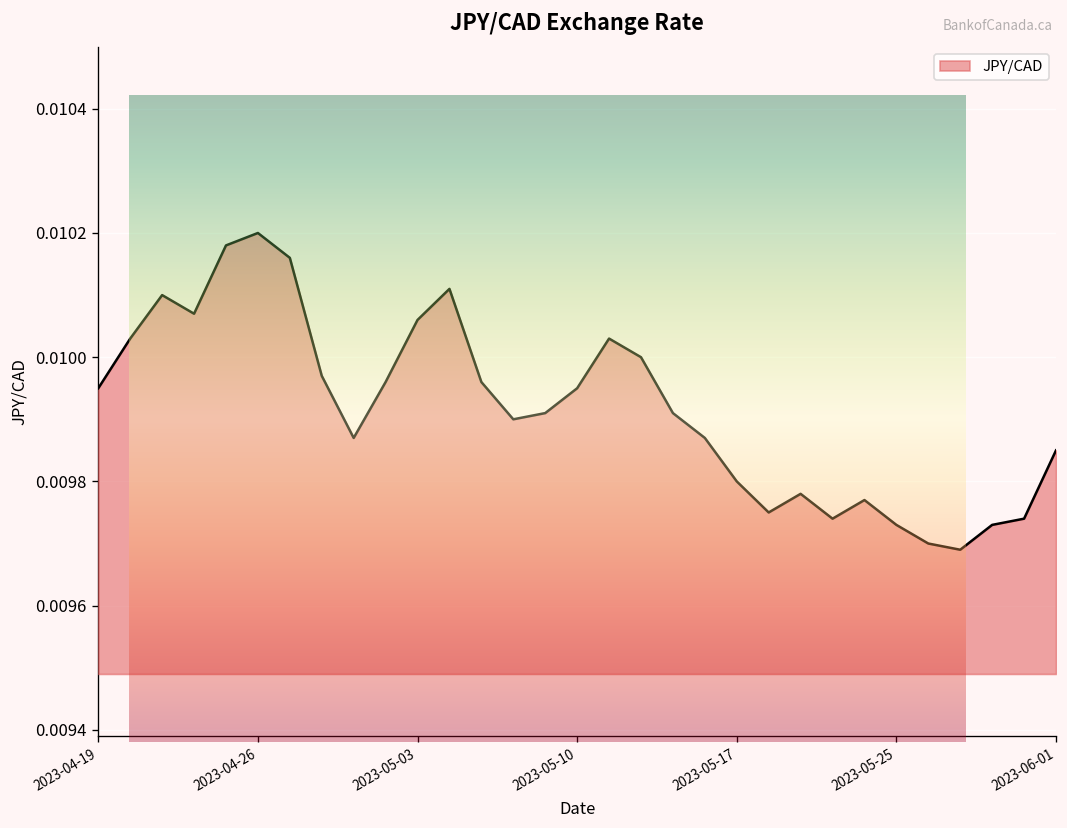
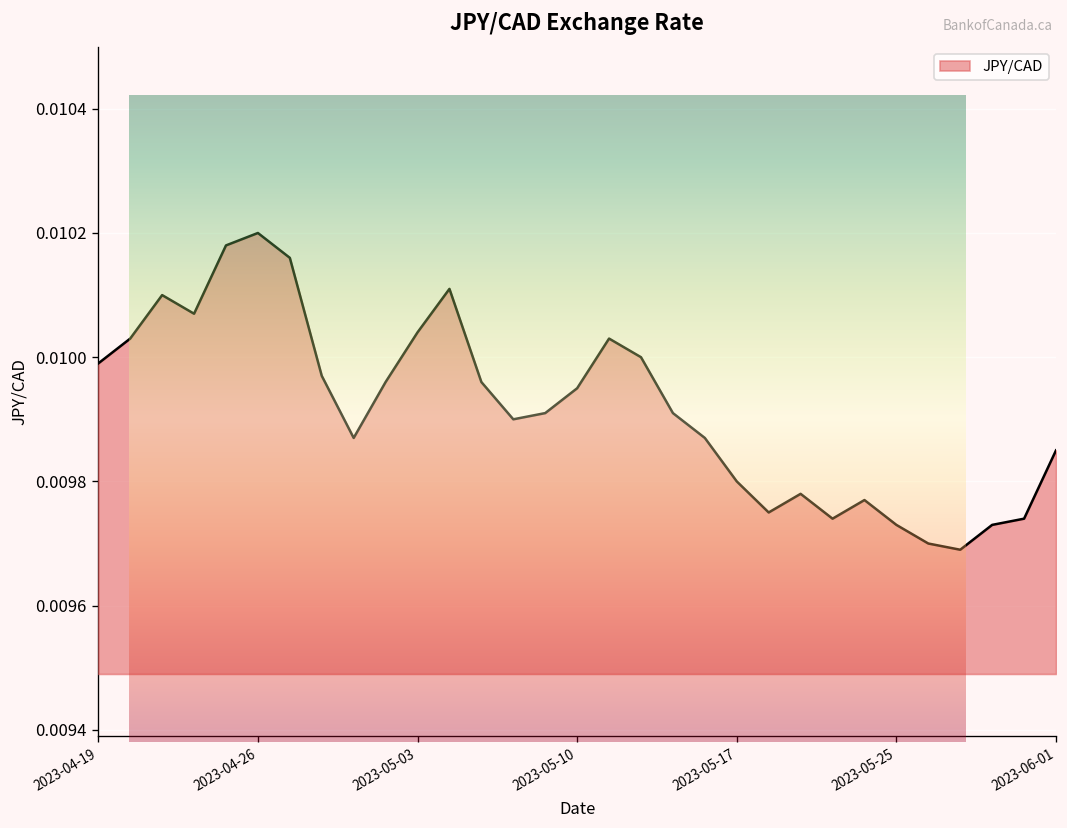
  {
    "JPY/CAD Exchange Rate": {
-     "2023-04-19": 0.00995,
+     "2023-04-19": 0.00999,
      "2023-04-26": 0.01020,
-     "2023-05-03": 0.01006,
+     "2023-05-03": 0.01004,
      "2023-05-10": 0.00995,
      "2023-05-17": 0.00980,
      "2023-05-25": 0.00973,
      "2023-06-01": 0.00985
    }
  }
